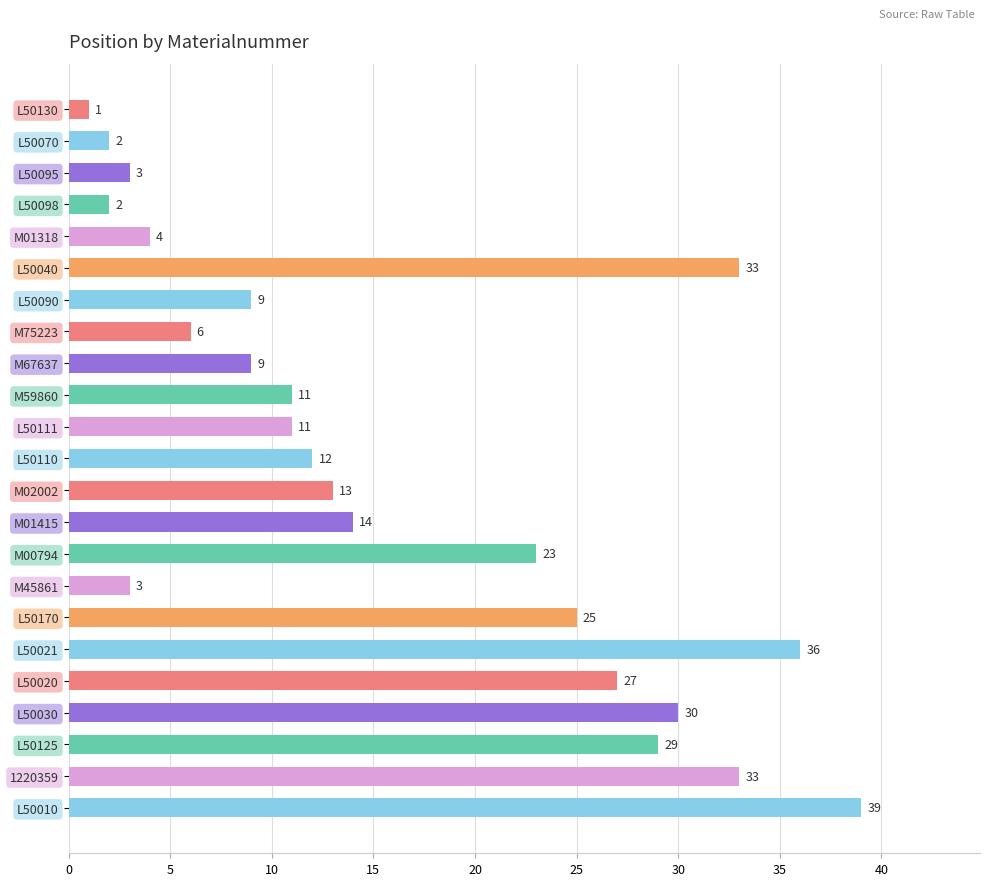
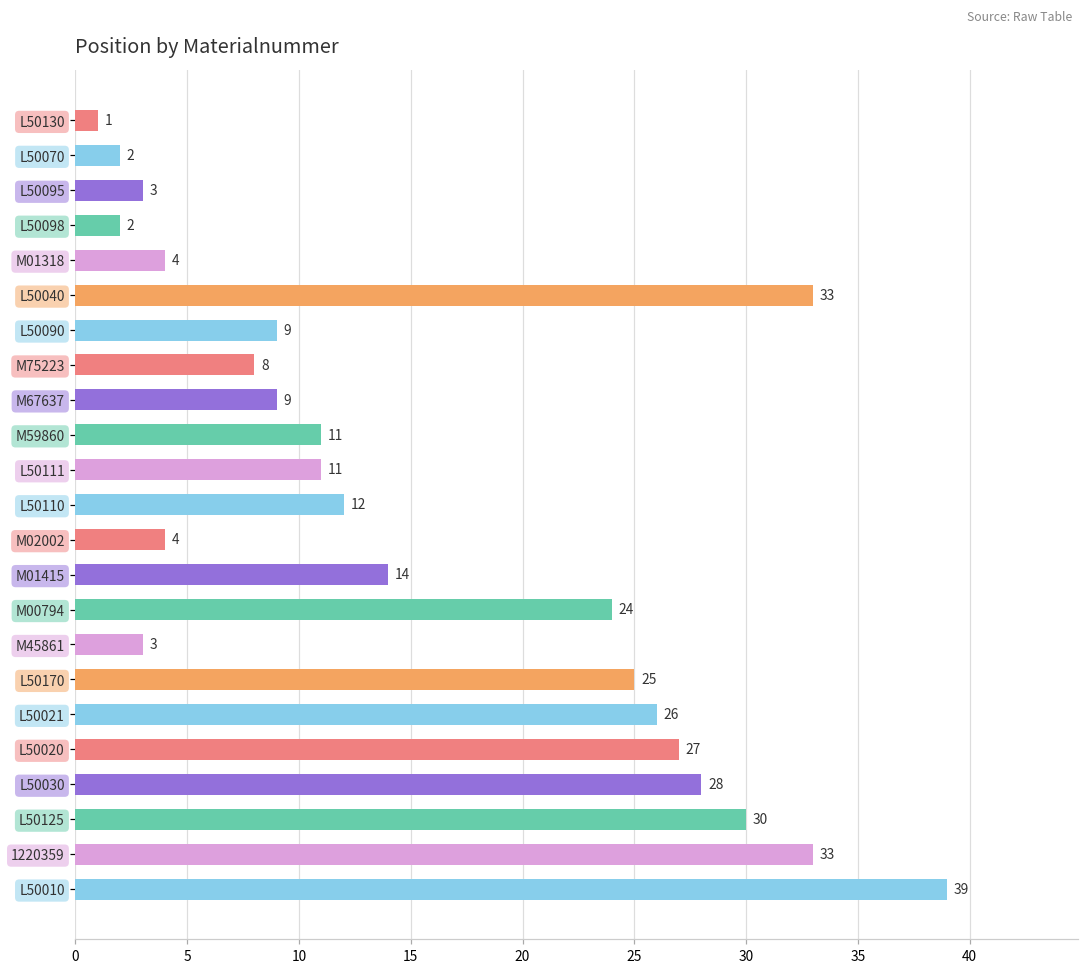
  {
    "L50130": 1,
    "L50070": 2,
    "L50095": 3,
    "L50098": 2,
    "M01318": 4,
    "L50040": 33,
    "L50090": 9,
-   "M75223": 6,
+   "M75223": 8,
    "M67637": 9,
    "M59860": 11,
    "L50111": 11,
    "L50110": 12,
-   "M02002": 13,
+   "M02002": 4,
    "M01415": 14,
-   "M00794": 23,
+   "M00794": 24,
    "M45861": 3,
    "L50170": 25,
-   "L50021": 36,
+   "L50021": 26,
    "L50020": 27,
-   "L50030": 30,
-   "L50125": 29,
+   "L50030": 28,
+   "L50125": 30,
    "1220359": 33,
    "L50010": 39
  }
